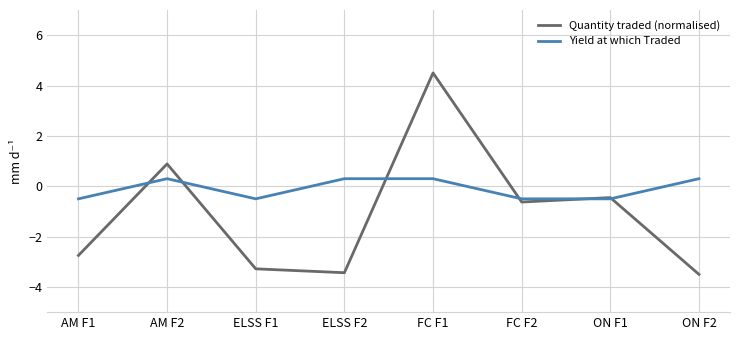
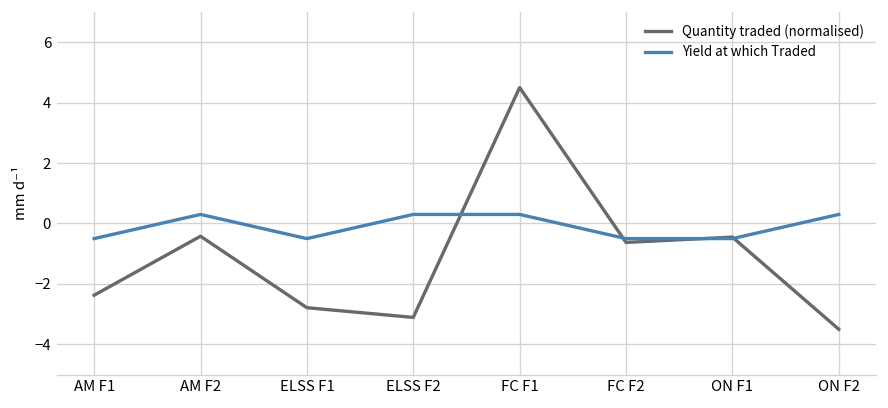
  {
    "Quantity traded (normalised)": {
-     "AM F1": -2.7,
-     "AM F2": 0.9,
-     "ELSS F1": -3.3,
-     "ELSS F2": -3.4,
+     "AM F1": -2.4,
+     "AM F2": -0.4,
+     "ELSS F1": -2.8,
+     "ELSS F2": -3.1,
      "FC F1": 4.5,
      "FC F2": -0.6,
      "ON F2": -3.5
    },
    "Yield at which Traded": {
      "AM F1": -0.5,
      "AM F2": 0.3,
      "ELSS F1": -0.5,
      "ELSS F2": 0.3,
      "FC F1": 0.3,
      "FC F2": -0.5,
      "ON F2": 0.3
    }
  }
